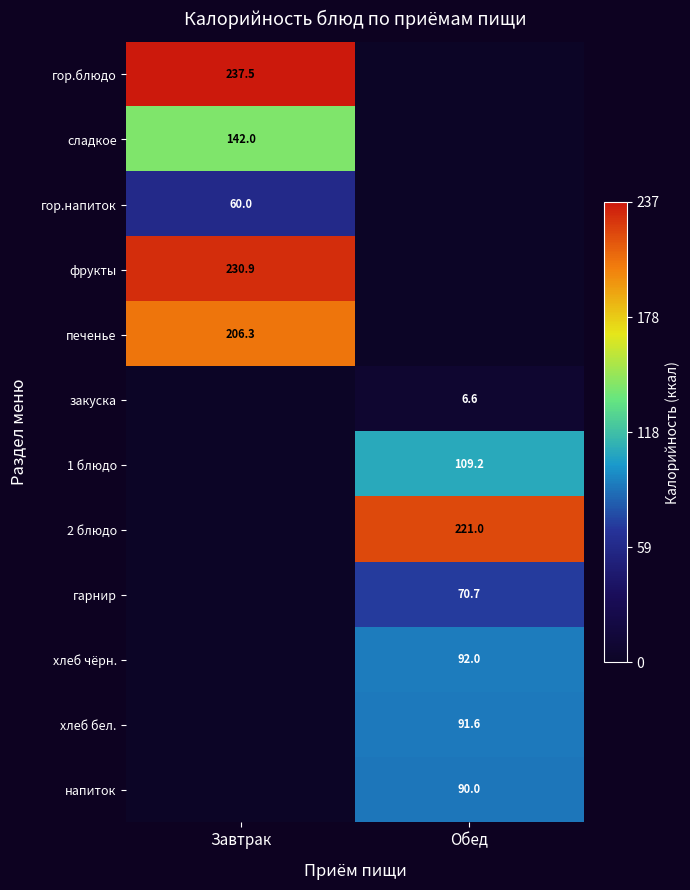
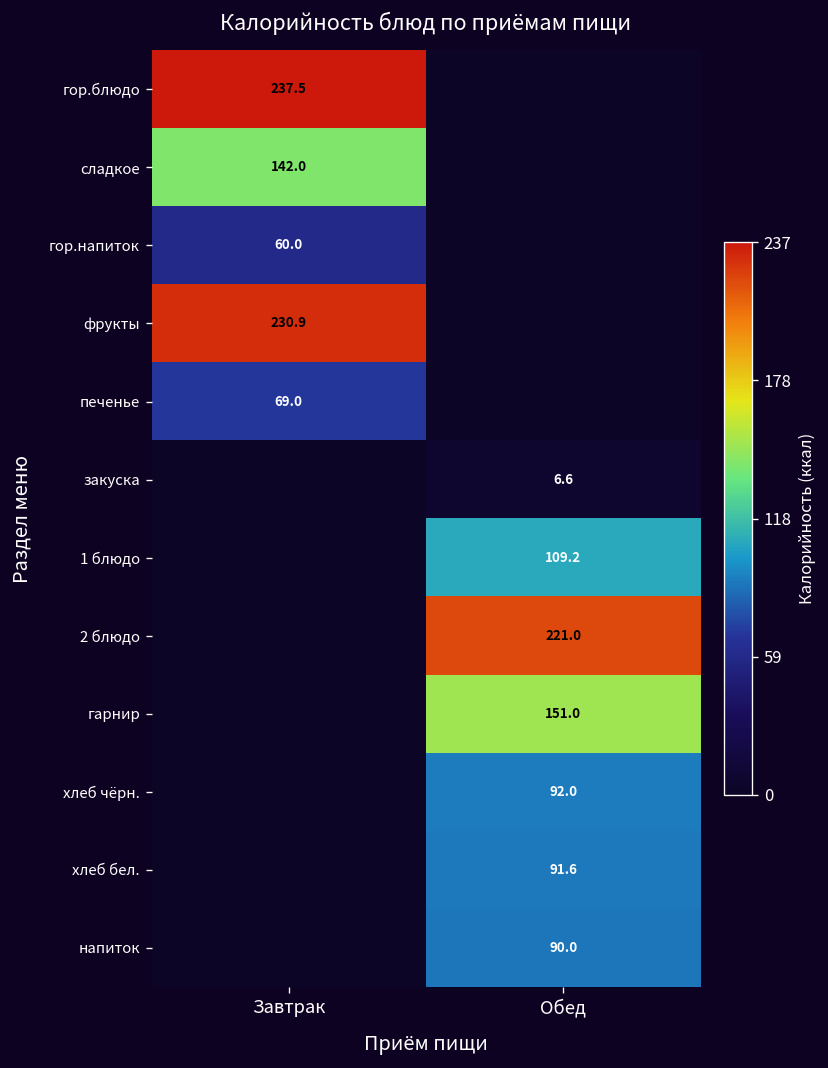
  {
    "гор.блюдо": {
      "Завтрак": 237.5
    },
    "сладкое": {
      "Завтрак": 142.0
    },
    "гор.напиток": {
      "Завтрак": 60.0
    },
    "фрукты": {
      "Завтрак": 230.9
    },
    "печенье": {
-     "Завтрак": 206.3
+     "Завтрак": 69.0
    },
    "закуска": {
      "Обед": 6.6
    },
    "1 блюдо": {
      "Обед": 109.2
    },
    "2 блюдо": {
      "Обед": 221.0
    },
    "гарнир": {
-     "Обед": 70.7
+     "Обед": 151.0
    },
    "хлеб чёрн.": {
      "Обед": 92.0
    },
    "хлеб бел.": {
      "Обед": 91.6
    },
    "напиток": {
      "Обед": 90.0
    }
  }
